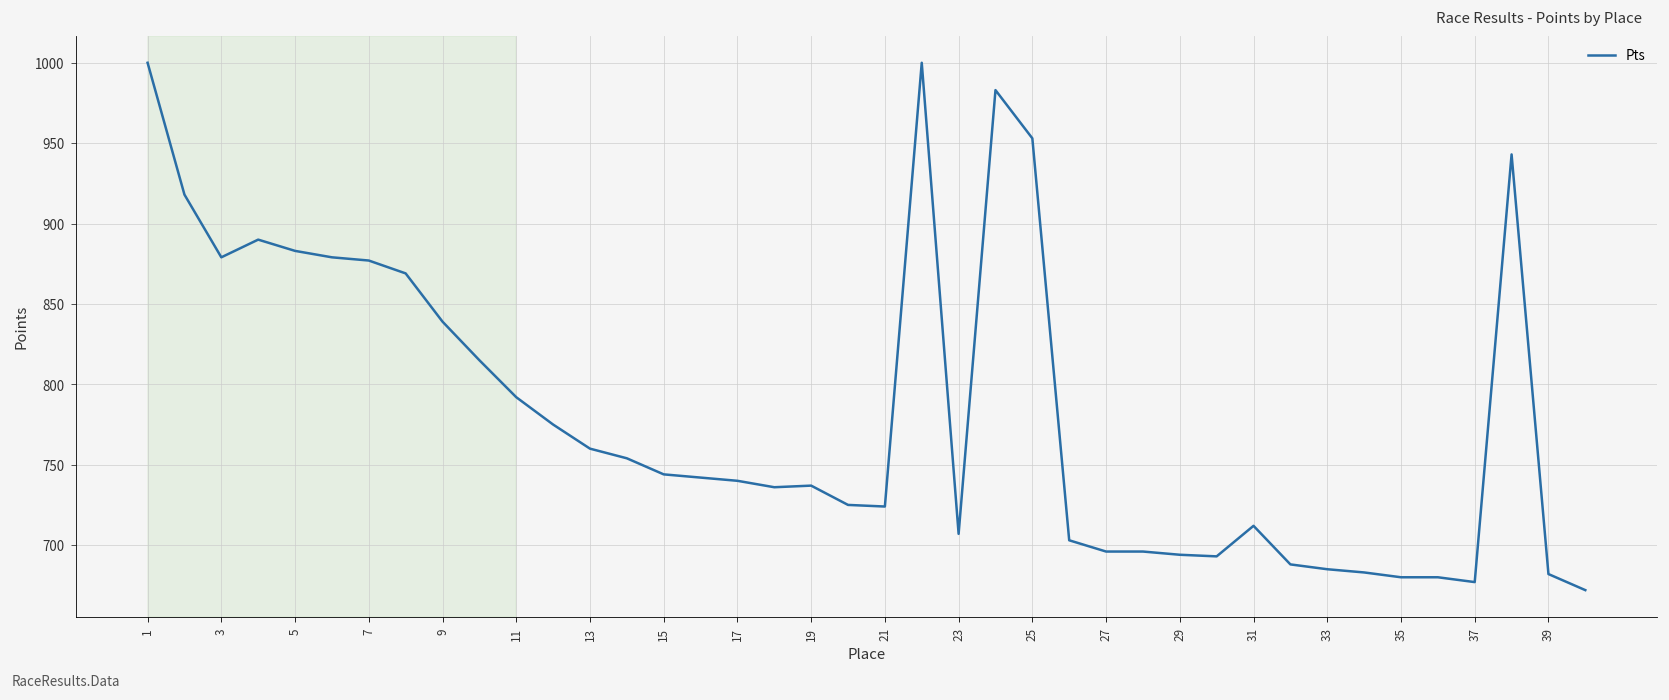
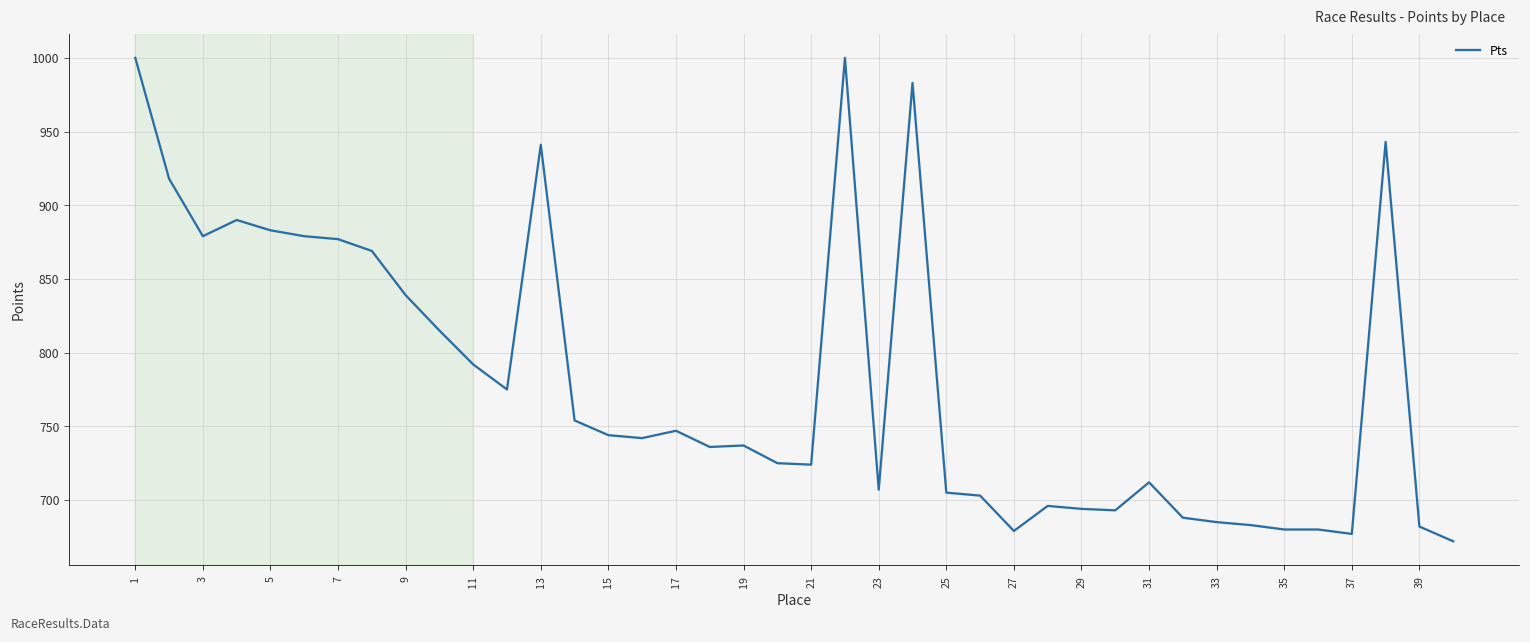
  {
    "1": 1000,
    "3": 879,
    "5": 883,
    "7": 877,
    "9": 839,
    "11": 792,
-   "13": 760,
+   "13": 941,
    "15": 744,
-   "17": 740,
+   "17": 747,
    "19": 737,
    "21": 724,
    "23": 707,
-   "25": 953,
-   "27": 696,
+   "25": 705,
+   "27": 679,
    "29": 694,
    "31": 712,
    "33": 685,
    "35": 680,
    "37": 677,
    "39": 682
  }
